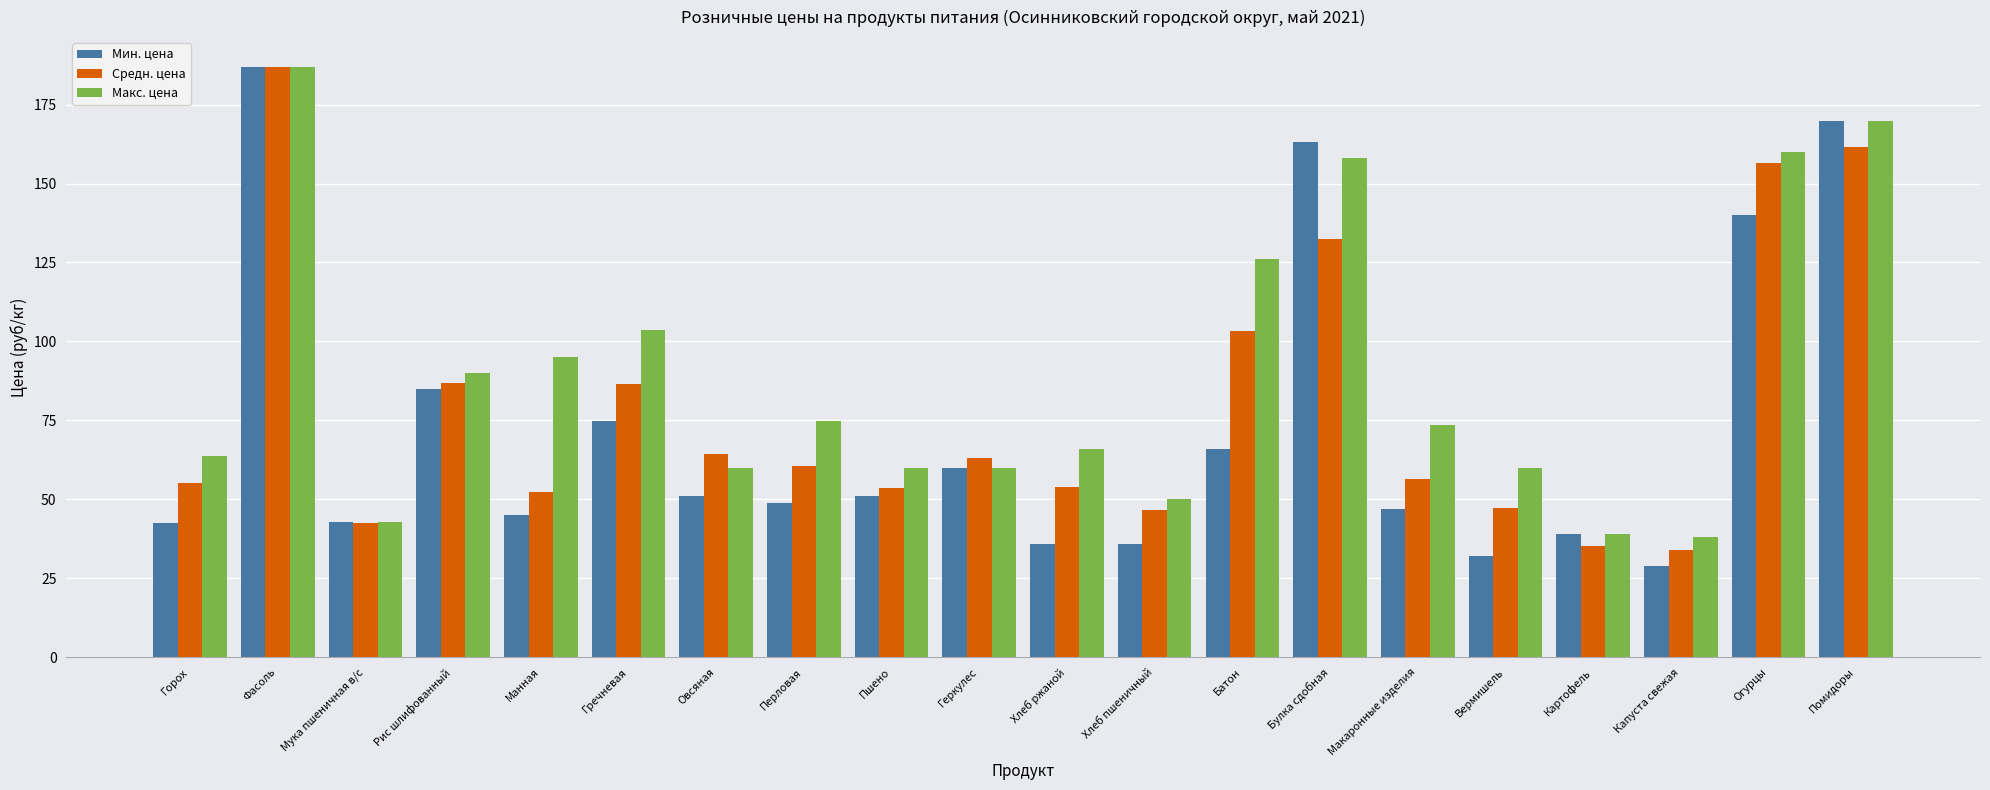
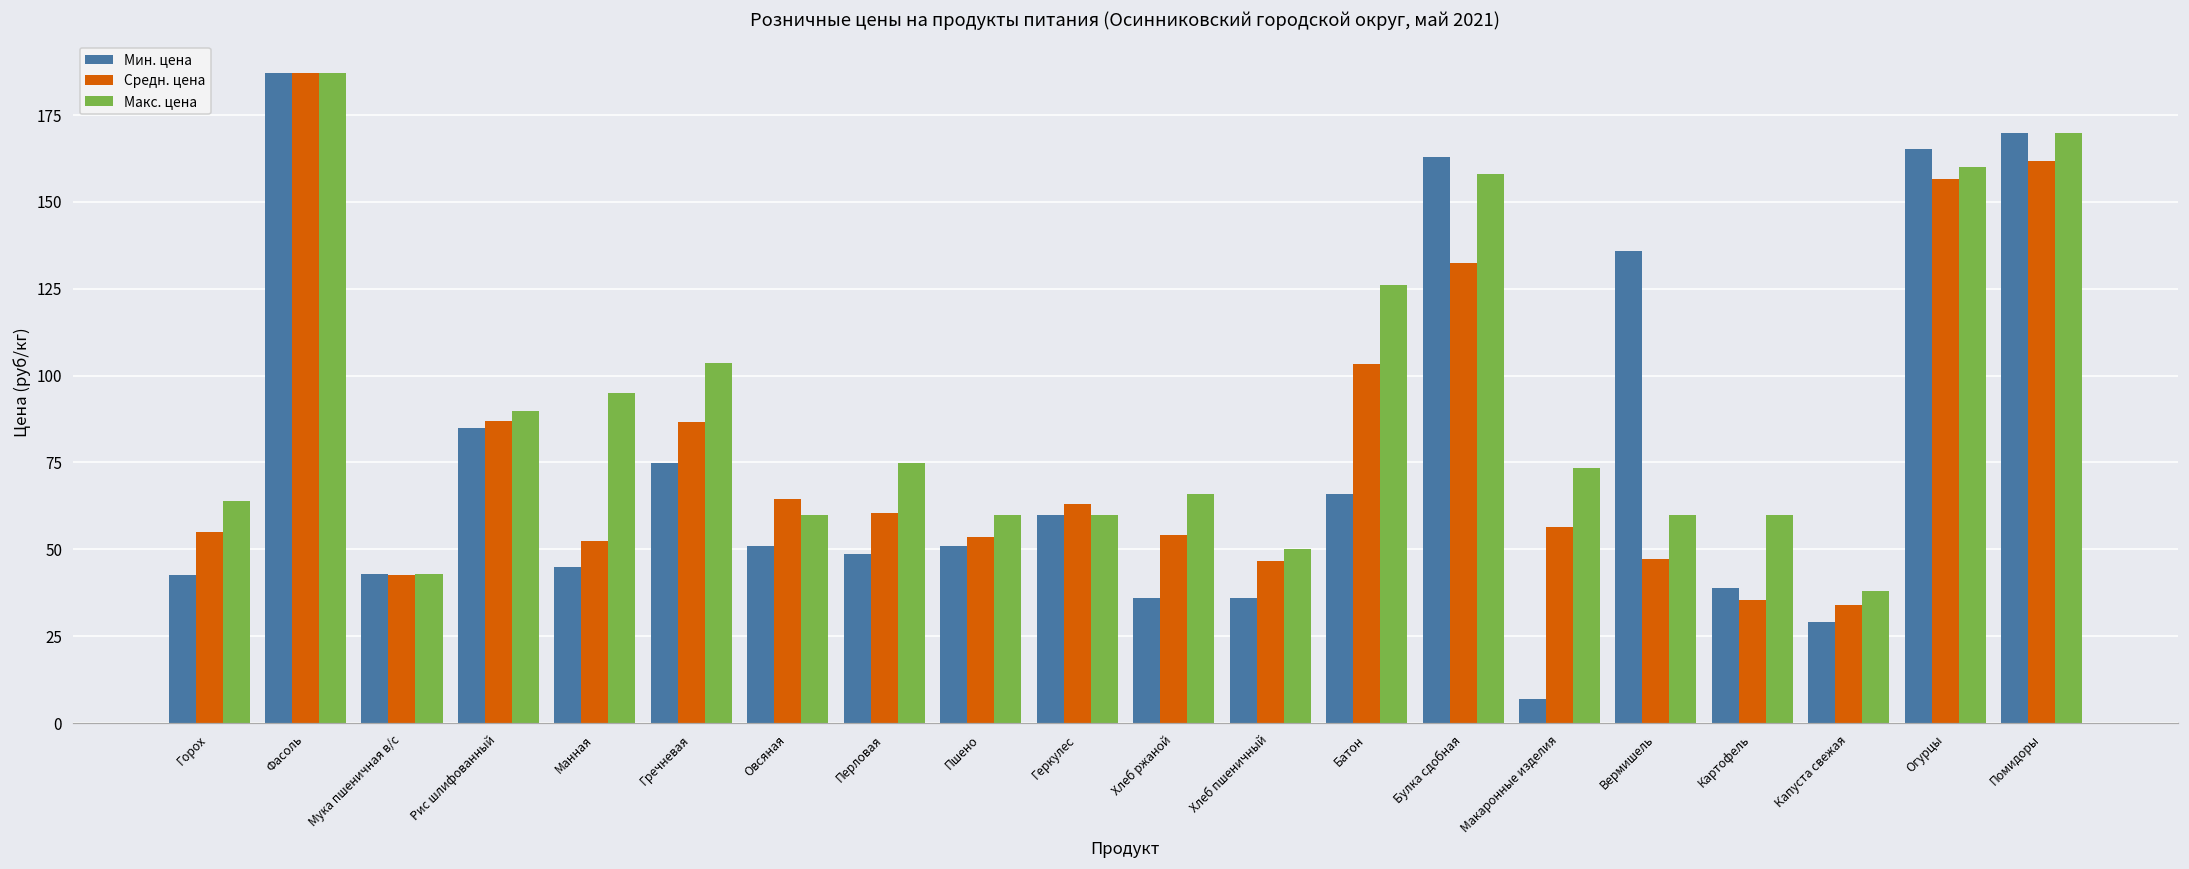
  {
    "Мин. цена": {
      "Горох": 43,
      "Фасоль": 187,
      "Мука пшеничная в/с": 43,
      "Рис шлифованный": 85,
      "Манная": 45,
      "Гречневая": 75,
      "Овсяная": 51,
      "Перловая": 49,
      "Пшено": 51,
      "Геркулес": 60,
      "Хлеб ржаной": 36,
      "Хлеб пшеничный": 36,
      "Батон": 66,
      "Булка сдобная": 163,
-     "Макаронные изделия": 47,
-     "Вермишель": 32,
+     "Макаронные изделия": 7,
+     "Вермишель": 136,
      "Картофель": 39,
      "Капуста свежая": 29,
-     "Огурцы": 140,
+     "Огурцы": 165,
      "Помидоры": 170
    },
    "Средн. цена": {
      "Горох": 55,
      "Фасоль": 187,
      "Мука пшеничная в/с": 43,
      "Рис шлифованный": 87,
      "Манная": 52,
      "Гречневая": 87,
      "Овсяная": 64,
      "Перловая": 61,
      "Пшено": 54,
      "Геркулес": 63,
      "Хлеб ржаной": 54,
      "Хлеб пшеничный": 47,
      "Батон": 103,
      "Булка сдобная": 132,
      "Макаронные изделия": 57,
      "Вермишель": 47,
      "Картофель": 35,
      "Капуста свежая": 34,
      "Огурцы": 157,
      "Помидоры": 162
    },
    "Макс. цена": {
      "Горох": 64,
      "Фасоль": 187,
      "Мука пшеничная в/с": 43,
      "Рис шлифованный": 90,
      "Манная": 95,
      "Гречневая": 104,
      "Овсяная": 60,
      "Перловая": 75,
      "Пшено": 60,
      "Геркулес": 60,
      "Хлеб ржаной": 66,
      "Хлеб пшеничный": 50,
      "Батон": 126,
      "Булка сдобная": 158,
      "Макаронные изделия": 74,
      "Вермишель": 60,
-     "Картофель": 39,
+     "Картофель": 60,
      "Капуста свежая": 38,
      "Огурцы": 160,
      "Помидоры": 170
    }
  }
